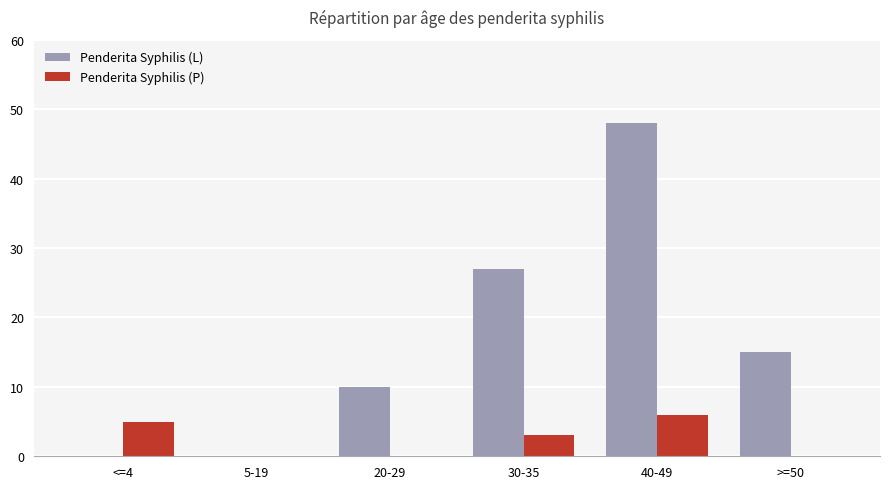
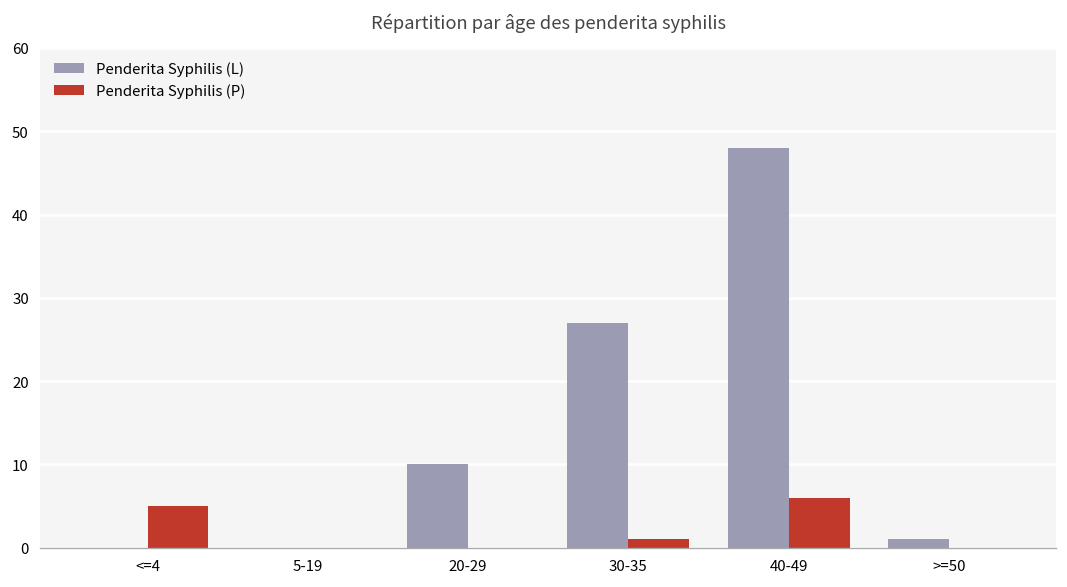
  {
    "Penderita Syphilis (L)": {
      "<=4": 0,
      "5-19": 0,
      "20-29": 10,
      "30-35": 27,
      "40-49": 48,
-     ">=50": 15
+     ">=50": 1
    },
    "Penderita Syphilis (P)": {
      "<=4": 5,
      "5-19": 0,
      "20-29": 0,
-     "30-35": 3,
+     "30-35": 1,
      "40-49": 6,
      ">=50": 0
    }
  }
